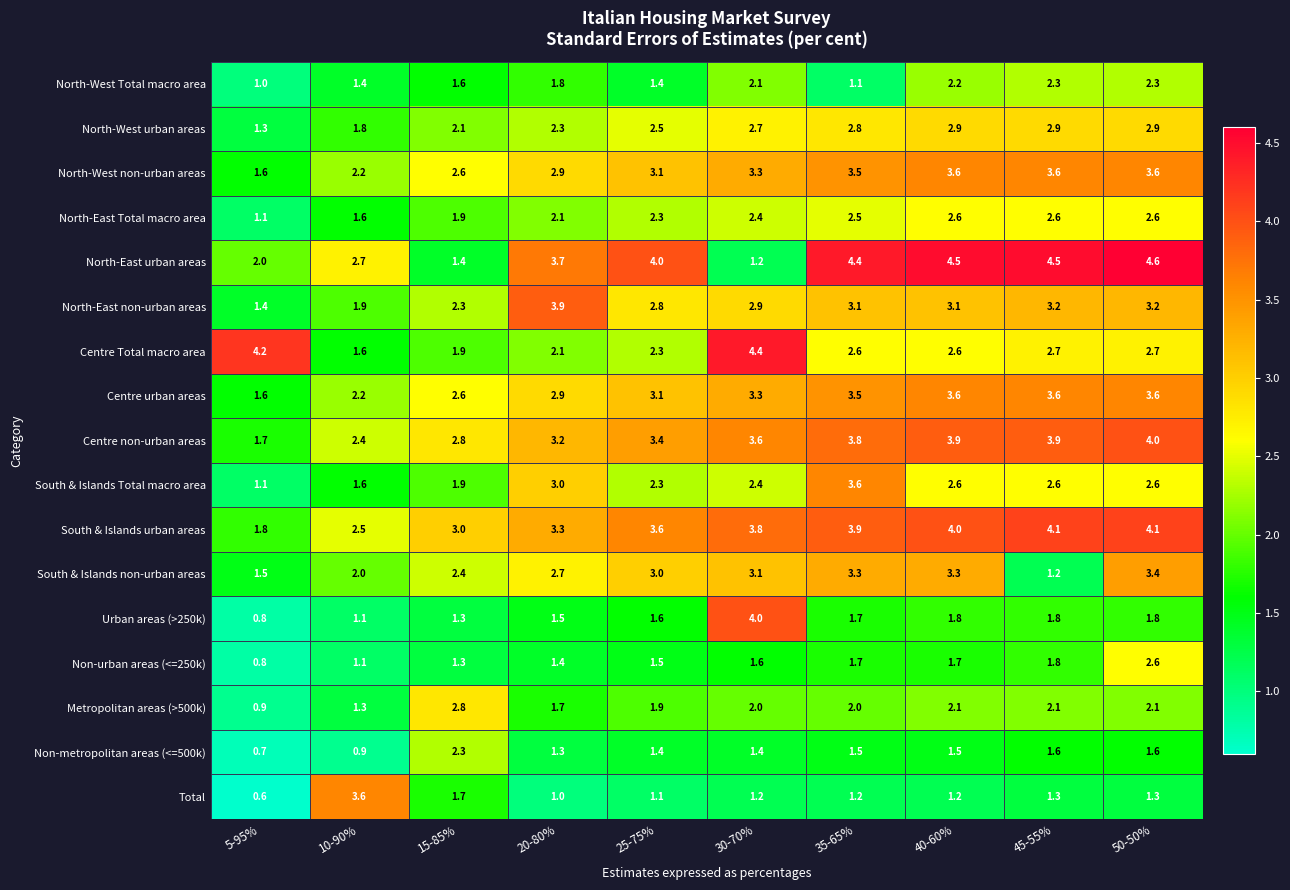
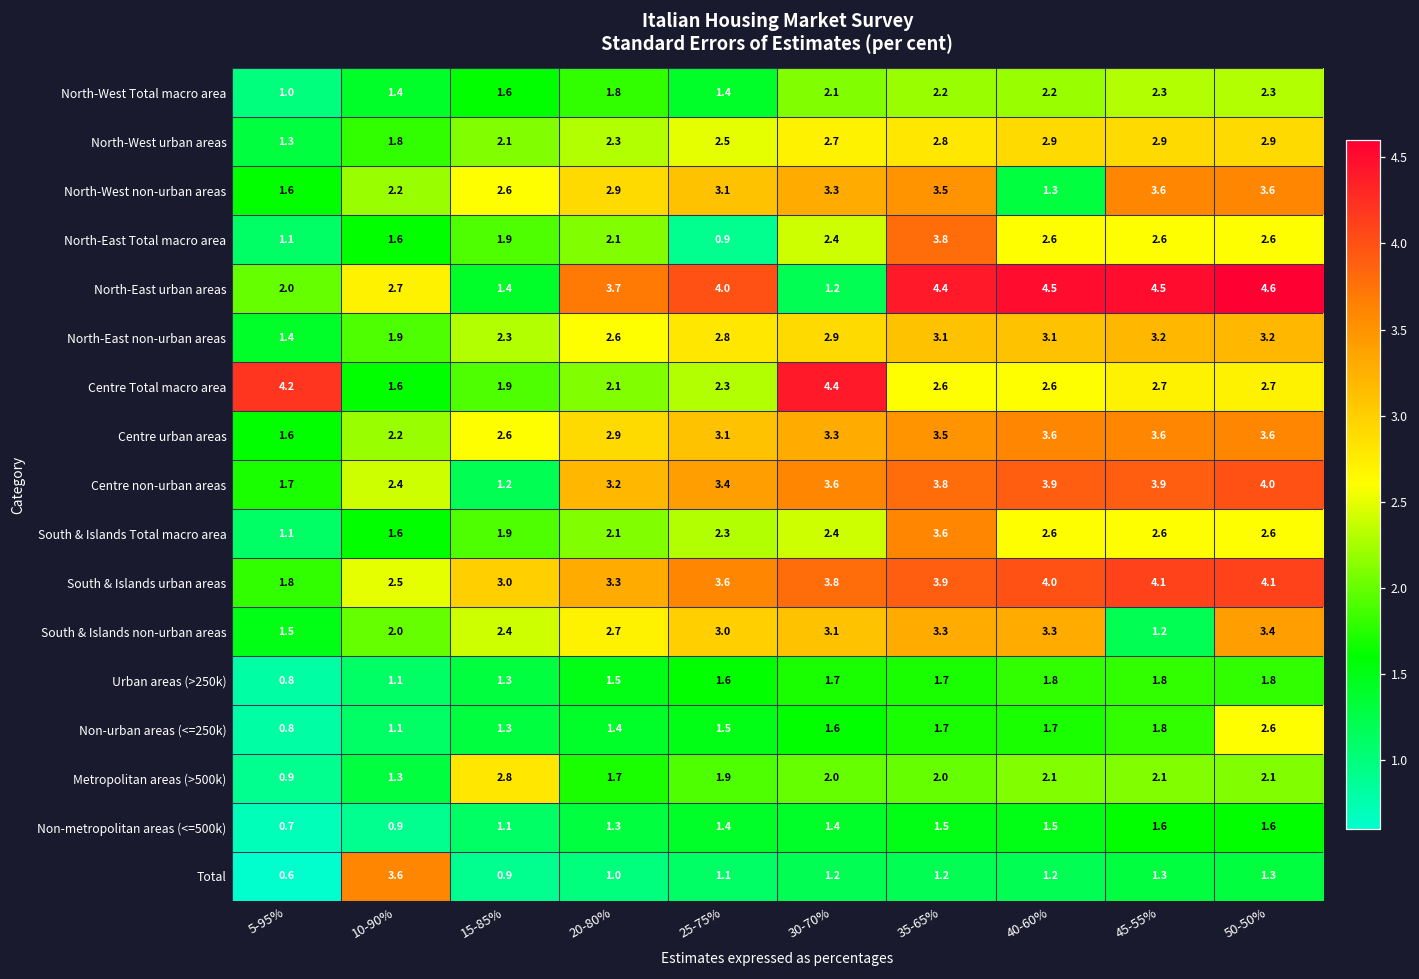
  {
    "North-West Total macro area": {
      "5-95%": 1.0,
      "10-90%": 1.4,
      "15-85%": 1.6,
      "20-80%": 1.8,
      "25-75%": 1.4,
      "30-70%": 2.1,
-     "35-65%": 1.1,
+     "35-65%": 2.2,
      "40-60%": 2.2,
      "45-55%": 2.3,
      "50-50%": 2.3
    },
    "North-West urban areas": {
      "5-95%": 1.3,
      "10-90%": 1.8,
      "15-85%": 2.1,
      "20-80%": 2.3,
      "25-75%": 2.5,
      "30-70%": 2.7,
      "35-65%": 2.8,
      "40-60%": 2.9,
      "45-55%": 2.9,
      "50-50%": 2.9
    },
    "North-West non-urban areas": {
      "5-95%": 1.6,
      "10-90%": 2.2,
      "15-85%": 2.6,
      "20-80%": 2.9,
      "25-75%": 3.1,
      "30-70%": 3.3,
      "35-65%": 3.5,
-     "40-60%": 3.6,
+     "40-60%": 1.3,
      "45-55%": 3.6,
      "50-50%": 3.6
    },
    "North-East Total macro area": {
      "5-95%": 1.1,
      "10-90%": 1.6,
      "15-85%": 1.9,
      "20-80%": 2.1,
-     "25-75%": 2.3,
+     "25-75%": 0.9,
      "30-70%": 2.4,
-     "35-65%": 2.5,
+     "35-65%": 3.8,
      "40-60%": 2.6,
      "45-55%": 2.6,
      "50-50%": 2.6
    },
    "North-East urban areas": {
      "5-95%": 2.0,
      "10-90%": 2.7,
      "15-85%": 1.4,
      "20-80%": 3.7,
      "25-75%": 4.0,
      "30-70%": 1.2,
      "35-65%": 4.4,
      "40-60%": 4.5,
      "45-55%": 4.5,
      "50-50%": 4.6
    },
    "North-East non-urban areas": {
      "5-95%": 1.4,
      "10-90%": 1.9,
      "15-85%": 2.3,
-     "20-80%": 3.9,
+     "20-80%": 2.6,
      "25-75%": 2.8,
      "30-70%": 2.9,
      "35-65%": 3.1,
      "40-60%": 3.1,
      "45-55%": 3.2,
      "50-50%": 3.2
    },
    "Centre Total macro area": {
      "5-95%": 4.2,
      "10-90%": 1.6,
      "15-85%": 1.9,
      "20-80%": 2.1,
      "25-75%": 2.3,
      "30-70%": 4.4,
      "35-65%": 2.6,
      "40-60%": 2.6,
      "45-55%": 2.7,
      "50-50%": 2.7
    },
    "Centre urban areas": {
      "5-95%": 1.6,
      "10-90%": 2.2,
      "15-85%": 2.6,
      "20-80%": 2.9,
      "25-75%": 3.1,
      "30-70%": 3.3,
      "35-65%": 3.5,
      "40-60%": 3.6,
      "45-55%": 3.6,
      "50-50%": 3.6
    },
    "Centre non-urban areas": {
      "5-95%": 1.7,
      "10-90%": 2.4,
-     "15-85%": 2.8,
+     "15-85%": 1.2,
      "20-80%": 3.2,
      "25-75%": 3.4,
      "30-70%": 3.6,
      "35-65%": 3.8,
      "40-60%": 3.9,
      "45-55%": 3.9,
      "50-50%": 4.0
    },
    "South & Islands Total macro area": {
      "5-95%": 1.1,
      "10-90%": 1.6,
      "15-85%": 1.9,
-     "20-80%": 3.0,
+     "20-80%": 2.1,
      "25-75%": 2.3,
      "30-70%": 2.4,
      "35-65%": 3.6,
      "40-60%": 2.6,
      "45-55%": 2.6,
      "50-50%": 2.6
    },
    "South & Islands urban areas": {
      "5-95%": 1.8,
      "10-90%": 2.5,
      "15-85%": 3.0,
      "20-80%": 3.3,
      "25-75%": 3.6,
      "30-70%": 3.8,
      "35-65%": 3.9,
      "40-60%": 4.0,
      "45-55%": 4.1,
      "50-50%": 4.1
    },
    "South & Islands non-urban areas": {
      "5-95%": 1.5,
      "10-90%": 2.0,
      "15-85%": 2.4,
      "20-80%": 2.7,
      "25-75%": 3.0,
      "30-70%": 3.1,
      "35-65%": 3.3,
      "40-60%": 3.3,
      "45-55%": 1.2,
      "50-50%": 3.4
    },
    "Urban areas (>250k)": {
      "5-95%": 0.8,
      "10-90%": 1.1,
      "15-85%": 1.3,
      "20-80%": 1.5,
      "25-75%": 1.6,
-     "30-70%": 4.0,
+     "30-70%": 1.7,
      "35-65%": 1.7,
      "40-60%": 1.8,
      "45-55%": 1.8,
      "50-50%": 1.8
    },
    "Non-urban areas (<=250k)": {
      "5-95%": 0.8,
      "10-90%": 1.1,
      "15-85%": 1.3,
      "20-80%": 1.4,
      "25-75%": 1.5,
      "30-70%": 1.6,
      "35-65%": 1.7,
      "40-60%": 1.7,
      "45-55%": 1.8,
      "50-50%": 2.6
    },
    "Metropolitan areas (>500k)": {
      "5-95%": 0.9,
      "10-90%": 1.3,
      "15-85%": 2.8,
      "20-80%": 1.7,
      "25-75%": 1.9,
      "30-70%": 2.0,
      "35-65%": 2.0,
      "40-60%": 2.1,
      "45-55%": 2.1,
      "50-50%": 2.1
    },
    "Non-metropolitan areas (<=500k)": {
      "5-95%": 0.7,
      "10-90%": 0.9,
-     "15-85%": 2.3,
+     "15-85%": 1.1,
      "20-80%": 1.3,
      "25-75%": 1.4,
      "30-70%": 1.4,
      "35-65%": 1.5,
      "40-60%": 1.5,
      "45-55%": 1.6,
      "50-50%": 1.6
    },
    "Total": {
      "5-95%": 0.6,
      "10-90%": 3.6,
-     "15-85%": 1.7,
+     "15-85%": 0.9,
      "20-80%": 1.0,
      "25-75%": 1.1,
      "30-70%": 1.2,
      "35-65%": 1.2,
      "40-60%": 1.2,
      "45-55%": 1.3,
      "50-50%": 1.3
    }
  }
